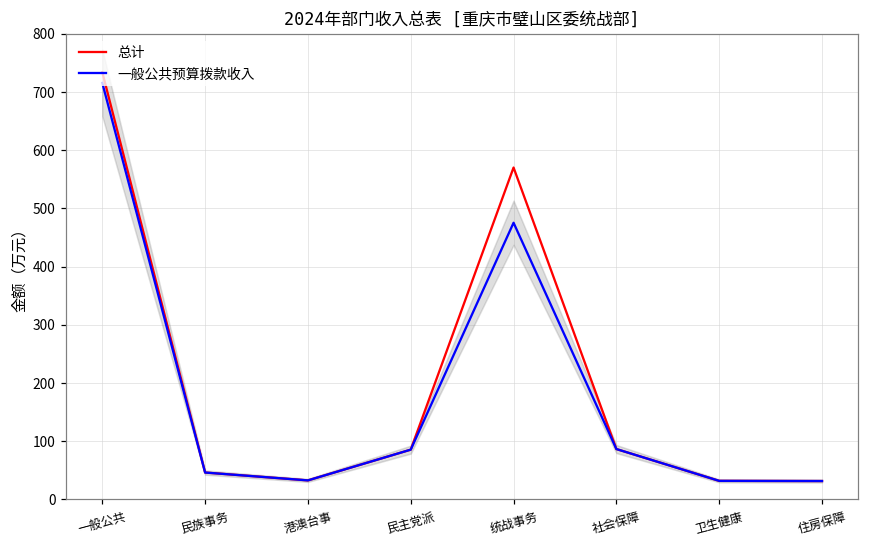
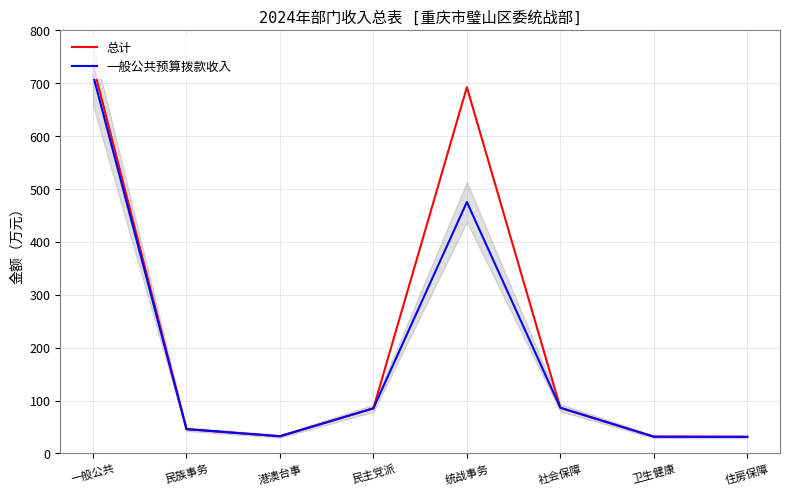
  {
    "总计": {
-     "统战事务": 570
+     "统战事务": 690
    },
    "一般公共预算拨款收入": {
      "统战事务": 480
    }
  }
